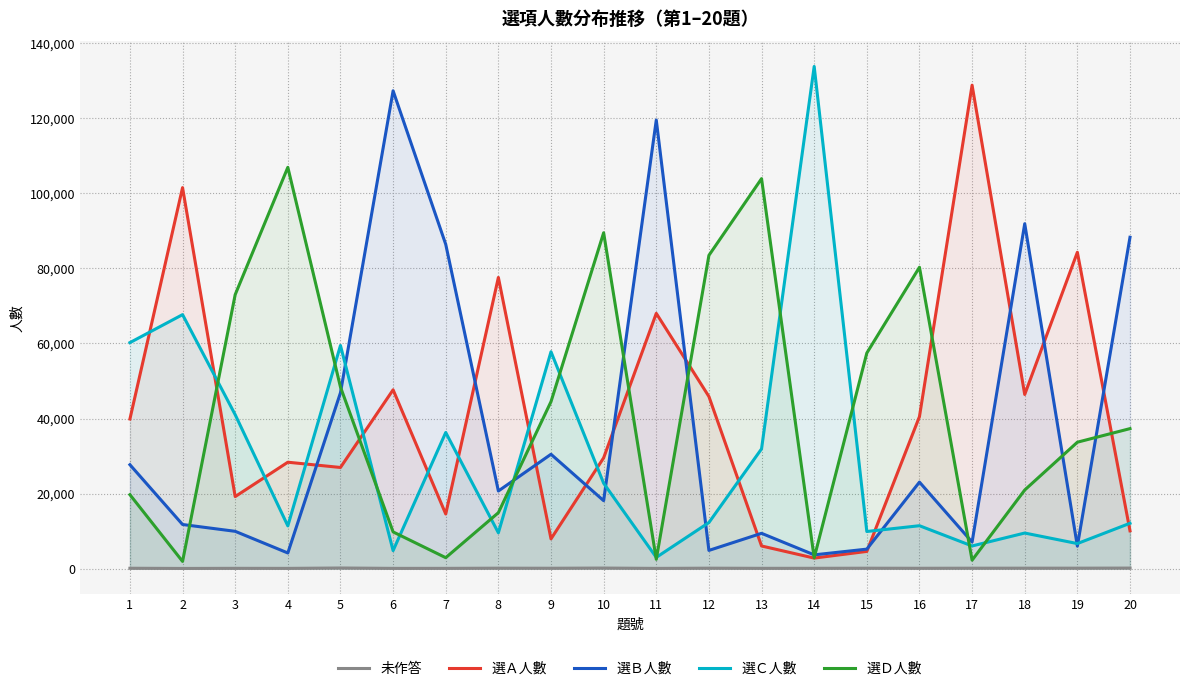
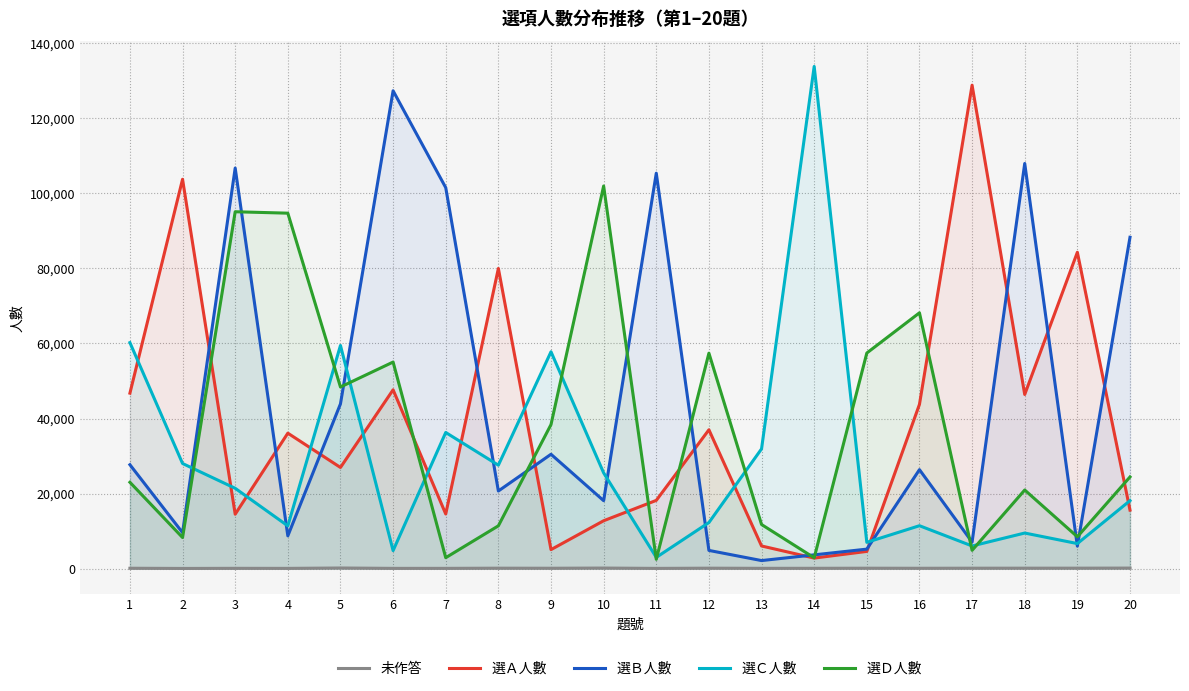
  {
    "未作答": {
      "1": "0",
      "2": "0",
      "3": "0",
      "4": "0",
      "5": "0",
      "6": "0",
      "7": "0",
      "8": "0",
      "9": "0",
      "10": "0",
      "11": "0",
      "12": "0",
      "13": "0",
      "14": "0",
      "15": "0",
      "16": "0",
      "17": "0",
      "18": "0",
      "19": "0",
      "20": "0"
    },
    "選Ａ人數": {
-     "1": "40,000",
-     "2": "102,000",
-     "3": "19,000",
-     "4": "28,000",
+     "1": "47,000",
+     "2": "104,000",
+     "3": "14,000",
+     "4": "36,000",
      "5": "27,000",
      "6": "48,000",
      "7": "15,000",
-     "8": "78,000",
-     "9": "8,000",
-     "10": "30,000",
-     "11": "68,000",
-     "12": "46,000",
+     "8": "80,000",
+     "9": "5,000",
+     "10": "13,000",
+     "11": "18,000",
+     "12": "37,000",
      "13": "6,000",
-     "16": "41,000",
+     "16": "44,000",
      "17": "129,000",
      "18": "46,000",
      "19": "84,000",
-     "20": "10,000"
+     "20": "16,000"
    },
    "選Ｂ人數": {
      "1": "28,000",
-     "2": "12,000",
-     "3": "10,000",
-     "4": "4,000",
-     "5": "47,000",
+     "2": "10,000",
+     "3": "107,000",
+     "4": "9,000",
+     "5": "44,000",
      "6": "127,000",
-     "7": "86,000",
+     "7": "102,000",
      "8": "21,000",
      "9": "30,000",
      "10": "18,000",
-     "11": "120,000",
+     "11": "105,000",
      "12": "5,000",
-     "13": "9,000",
+     "13": "2,000",
      "14": "4,000",
-     "16": "23,000",
+     "16": "26,000",
      "17": "7,000",
-     "18": "92,000",
+     "18": "108,000",
      "19": "6,000",
      "20": "88,000"
    },
    "選Ｃ人數": {
      "1": "60,000",
-     "2": "68,000",
-     "3": "41,000",
+     "2": "28,000",
+     "3": "21,000",
      "4": "11,000",
      "5": "59,000",
      "6": "5,000",
      "7": "36,000",
-     "8": "10,000",
+     "8": "28,000",
      "9": "58,000",
-     "10": "23,000",
+     "10": "26,000",
      "12": "12,000",
      "13": "32,000",
      "14": "134,000",
-     "15": "10,000",
+     "15": "7,000",
      "16": "11,000",
      "17": "6,000",
      "18": "9,000",
      "19": "7,000",
-     "20": "12,000"
+     "20": "18,000"
    },
    "選Ｄ人數": {
-     "1": "20,000",
-     "2": "2,000",
-     "3": "73,000",
-     "4": "107,000",
+     "1": "23,000",
+     "2": "8,000",
+     "3": "95,000",
+     "4": "95,000",
      "5": "48,000",
-     "6": "10,000",
+     "6": "55,000",
      "7": "3,000",
-     "8": "15,000",
-     "9": "45,000",
-     "10": "90,000",
-     "12": "83,000",
-     "13": "104,000",
+     "8": "11,000",
+     "9": "38,000",
+     "10": "102,000",
+     "12": "57,000",
+     "13": "12,000",
      "15": "57,000",
-     "16": "80,000",
-     "17": "2,000",
+     "16": "68,000",
+     "17": "5,000",
      "18": "21,000",
-     "19": "34,000",
-     "20": "37,000"
+     "19": "8,000",
+     "20": "24,000"
    }
  }
